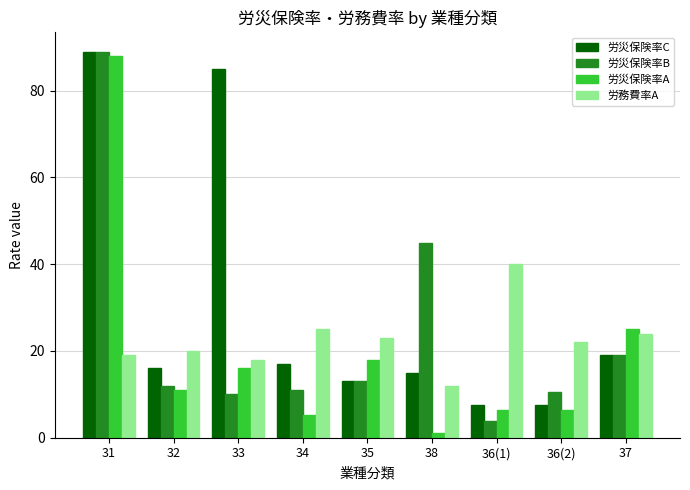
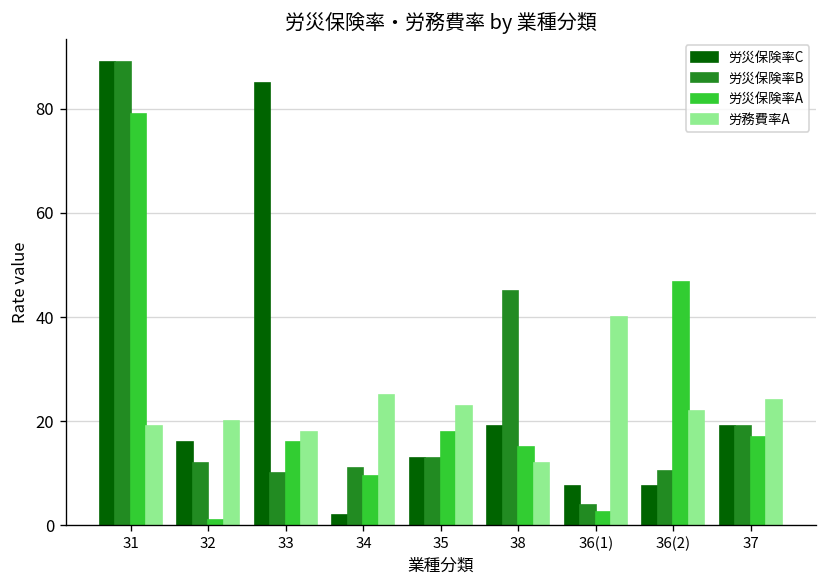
  {
    "労災保険率C": {
      "31": 89,
      "32": 16,
      "33": 85,
-     "34": 17,
+     "34": 2,
      "35": 13,
-     "38": 15,
+     "38": 19,
      "36(1)": 8,
      "36(2)": 8,
      "37": 19
    },
    "労災保険率B": {
      "31": 89,
      "32": 12,
      "33": 10,
      "34": 11,
      "35": 13,
      "38": 45,
      "36(1)": 4,
      "36(2)": 11,
      "37": 19
    },
    "労災保険率A": {
-     "31": 88,
-     "32": 11,
+     "31": 79,
+     "32": 1,
      "33": 16,
-     "34": 5,
+     "34": 10,
      "35": 18,
-     "38": 1,
-     "36(1)": 7,
-     "36(2)": 7,
-     "37": 25
+     "38": 15,
+     "36(1)": 3,
+     "36(2)": 47,
+     "37": 17
    },
    "労務費率A": {
      "31": 19,
      "32": 20,
      "33": 18,
      "34": 25,
      "35": 23,
      "38": 12,
      "36(1)": 40,
      "36(2)": 22,
      "37": 24
    }
  }
